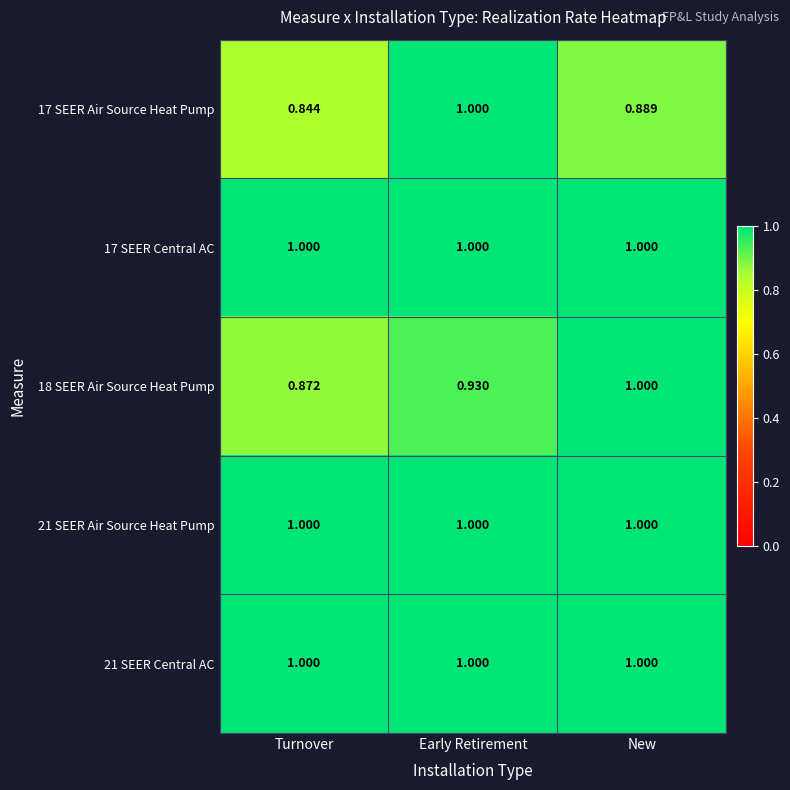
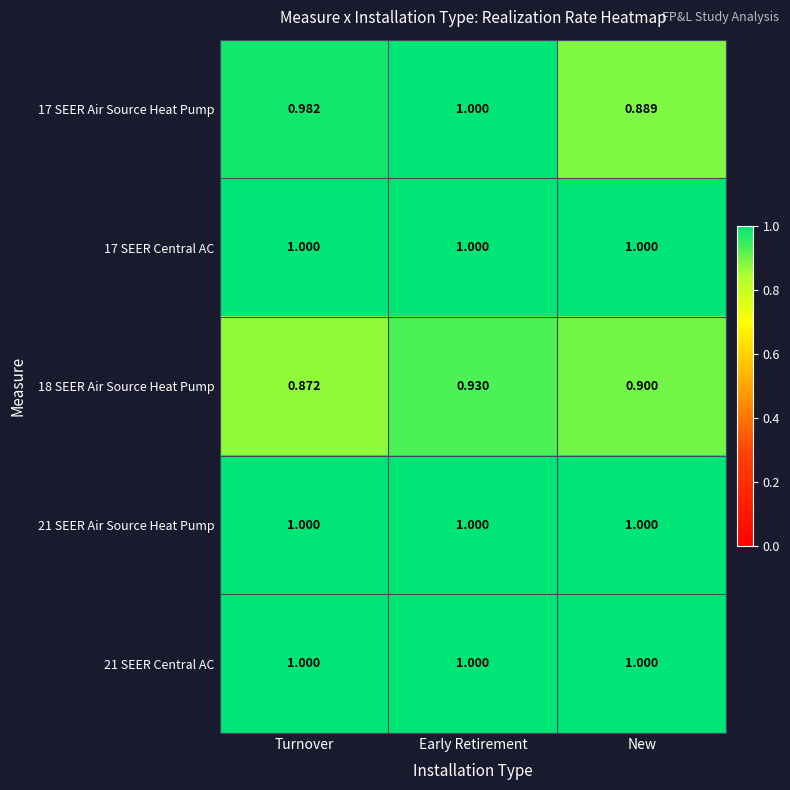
  {
    "17 SEER Air Source Heat Pump": {
-     "Turnover": 0.844,
+     "Turnover": 0.982,
      "Early Retirement": 1.000,
      "New": 0.889
    },
    "17 SEER Central AC": {
      "Turnover": 1.000,
      "Early Retirement": 1.000,
      "New": 1.000
    },
    "18 SEER Air Source Heat Pump": {
      "Turnover": 0.872,
      "Early Retirement": 0.930,
-     "New": 1.000
+     "New": 0.900
    },
    "21 SEER Air Source Heat Pump": {
      "Turnover": 1.000,
      "Early Retirement": 1.000,
      "New": 1.000
    },
    "21 SEER Central AC": {
      "Turnover": 1.000,
      "Early Retirement": 1.000,
      "New": 1.000
    }
  }
